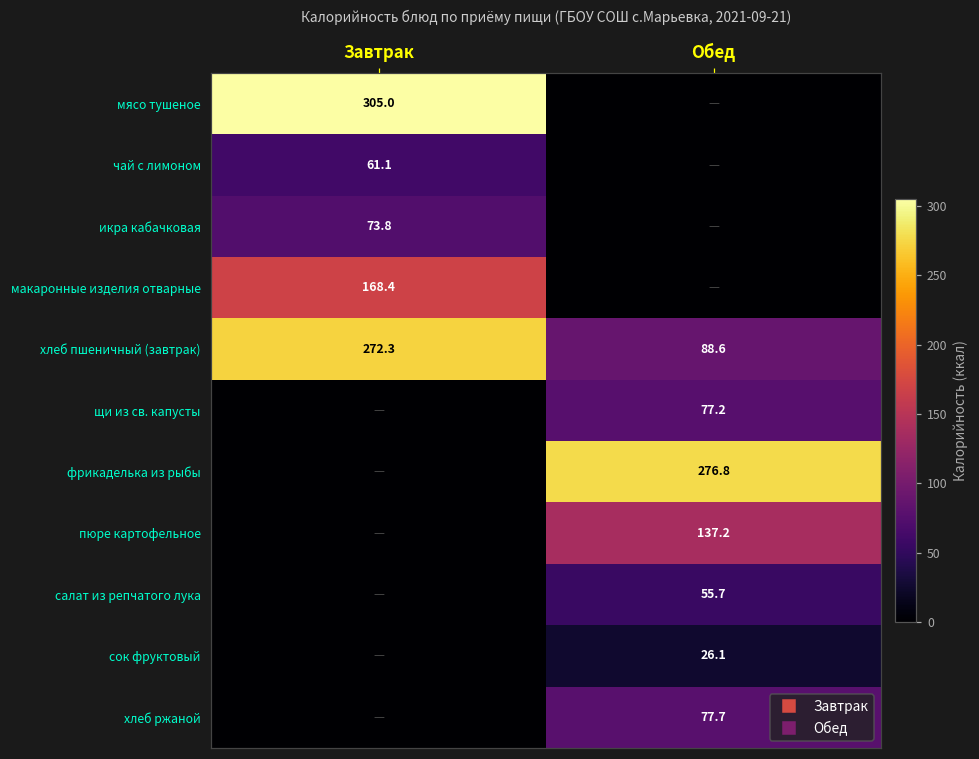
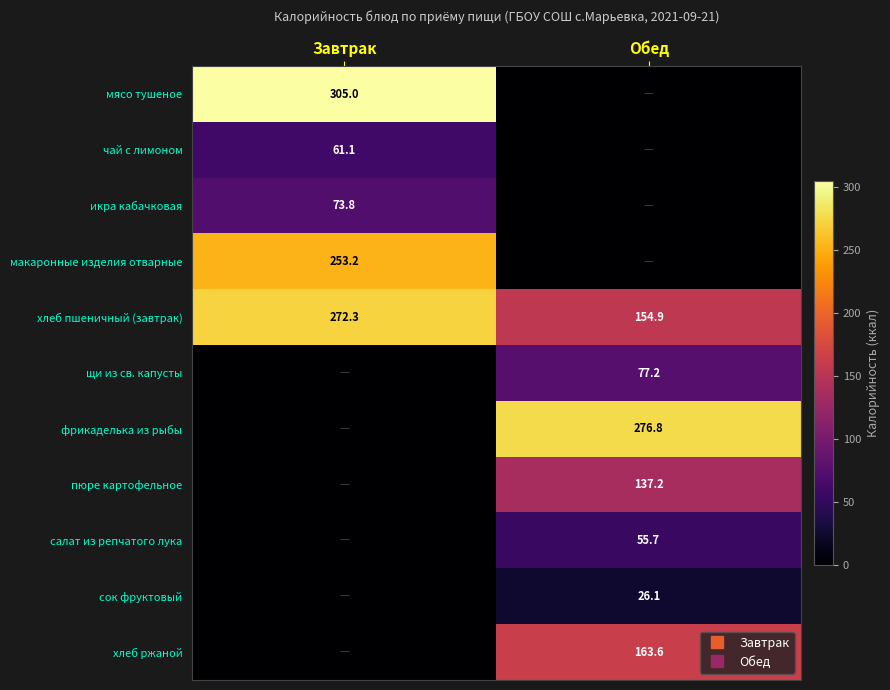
  {
    "мясо тушеное": {
      "Завтрак": 305.0
    },
    "чай с лимоном": {
      "Завтрак": 61.1
    },
    "икра кабачковая": {
      "Завтрак": 73.8
    },
    "макаронные изделия отварные": {
-     "Завтрак": 168.4
+     "Завтрак": 253.2
    },
    "хлеб пшеничный (завтрак)": {
      "Завтрак": 272.3,
-     "Обед": 88.6
+     "Обед": 154.9
    },
    "щи из св. капусты": {
      "Обед": 77.2
    },
    "фрикаделька из рыбы": {
      "Обед": 276.8
    },
    "пюре картофельное": {
      "Обед": 137.2
    },
    "салат из репчатого лука": {
      "Обед": 55.7
    },
    "сок фруктовый": {
      "Обед": 26.1
    },
    "хлеб ржаной": {
-     "Обед": 77.7
+     "Обед": 163.6
    }
  }
